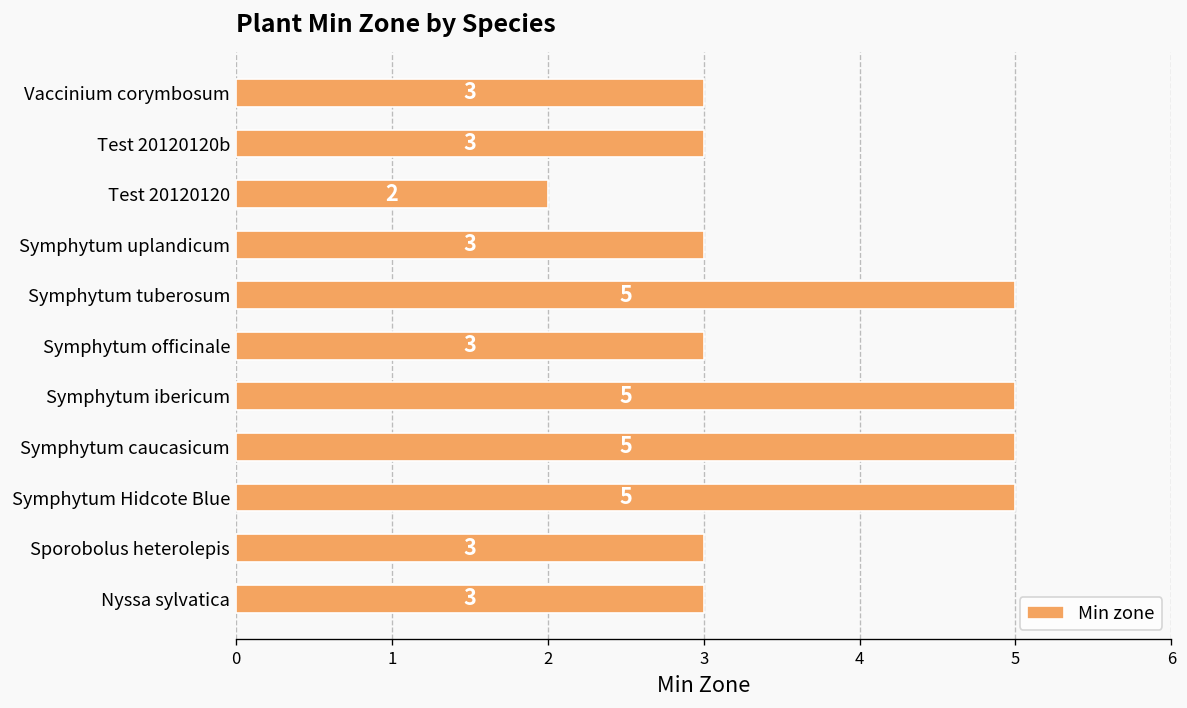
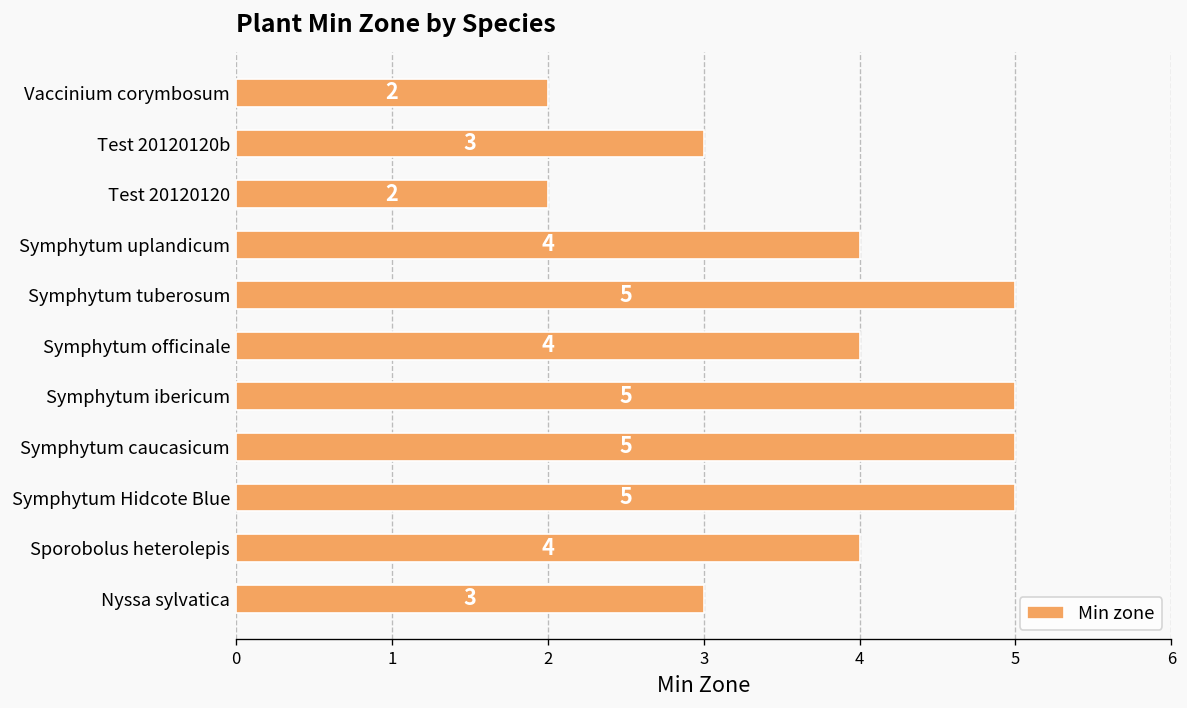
  {
-   "Vaccinium corymbosum": 3,
+   "Vaccinium corymbosum": 2,
    "Test 20120120b": 3,
    "Test 20120120": 2,
-   "Symphytum uplandicum": 3,
+   "Symphytum uplandicum": 4,
    "Symphytum tuberosum": 5,
-   "Symphytum officinale": 3,
+   "Symphytum officinale": 4,
    "Symphytum ibericum": 5,
    "Symphytum caucasicum": 5,
    "Symphytum Hidcote Blue": 5,
-   "Sporobolus heterolepis": 3,
+   "Sporobolus heterolepis": 4,
    "Nyssa sylvatica": 3
  }
